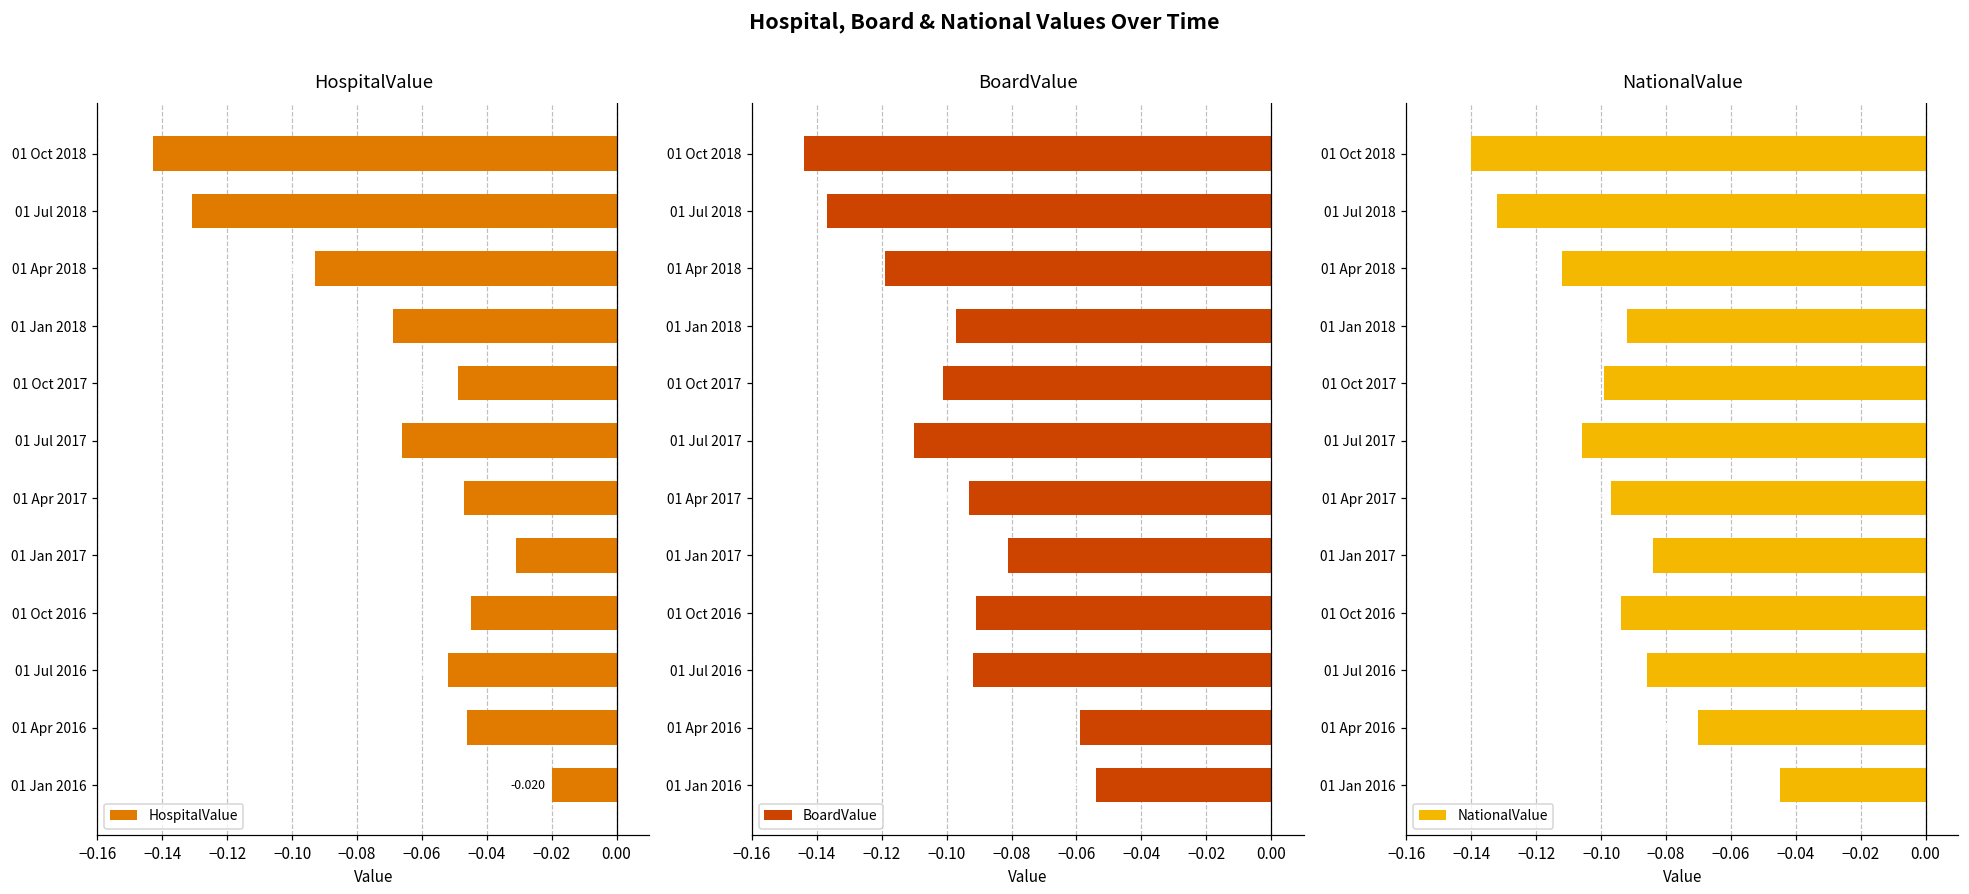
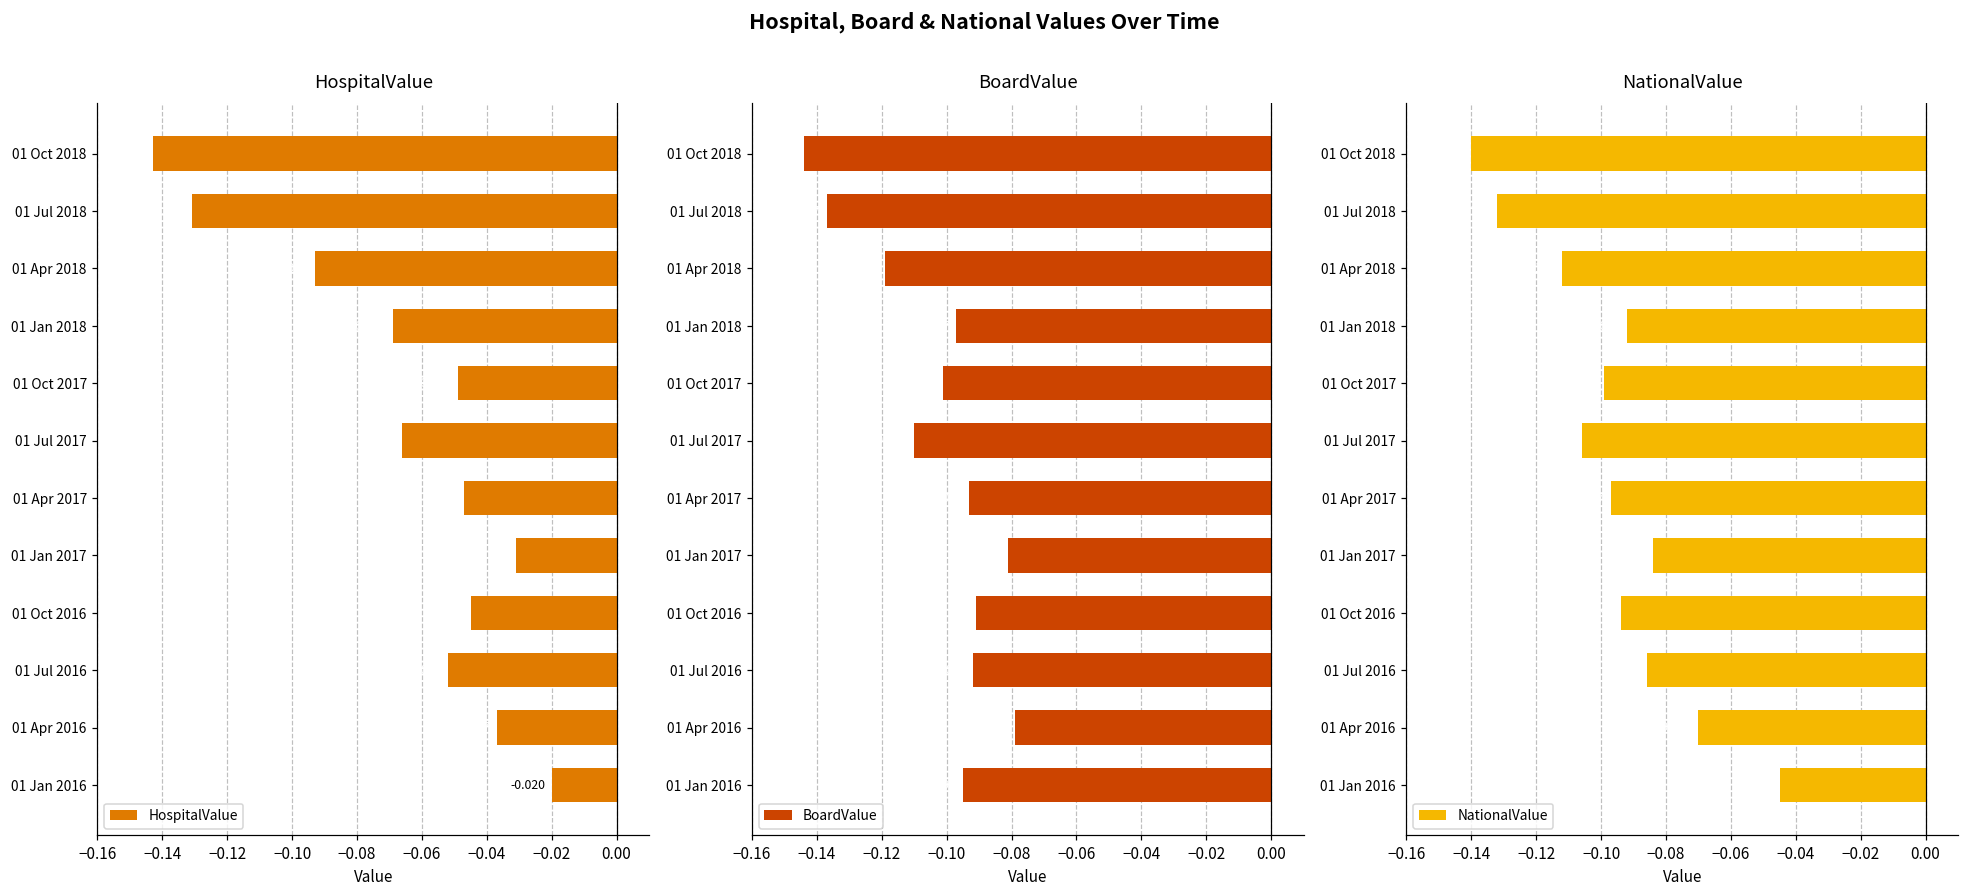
  {
    "HospitalValue": {
      "01 Oct 2018": -0.143,
      "01 Jul 2018": -0.131,
      "01 Apr 2018": -0.093,
      "01 Jan 2018": -0.069,
      "01 Oct 2017": -0.049,
      "01 Jul 2017": -0.066,
      "01 Apr 2017": -0.047,
      "01 Jan 2017": -0.031,
      "01 Oct 2016": -0.045,
      "01 Jul 2016": -0.052,
-     "01 Apr 2016": -0.046
+     "01 Apr 2016": -0.037
    },
    "BoardValue": {
      "01 Oct 2018": -0.144,
      "01 Jul 2018": -0.137,
      "01 Apr 2018": -0.119,
      "01 Jan 2018": -0.097,
      "01 Oct 2017": -0.101,
      "01 Jul 2017": -0.110,
      "01 Apr 2017": -0.093,
      "01 Jan 2017": -0.081,
      "01 Oct 2016": -0.091,
      "01 Jul 2016": -0.092,
-     "01 Apr 2016": -0.059,
-     "01 Jan 2016": -0.054
+     "01 Apr 2016": -0.079,
+     "01 Jan 2016": -0.095
    },
    "NationalValue": {
      "01 Oct 2018": -0.140,
      "01 Jul 2018": -0.132,
      "01 Apr 2018": -0.112,
      "01 Jan 2018": -0.092,
      "01 Oct 2017": -0.099,
      "01 Jul 2017": -0.106,
      "01 Apr 2017": -0.097,
      "01 Jan 2017": -0.084,
      "01 Oct 2016": -0.094,
      "01 Jul 2016": -0.086,
      "01 Apr 2016": -0.070,
      "01 Jan 2016": -0.045
    }
  }
